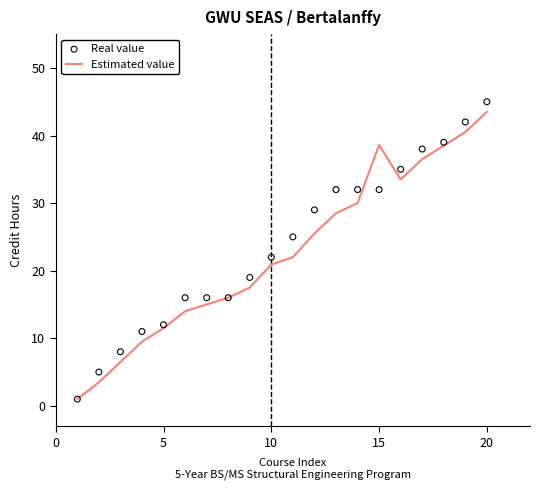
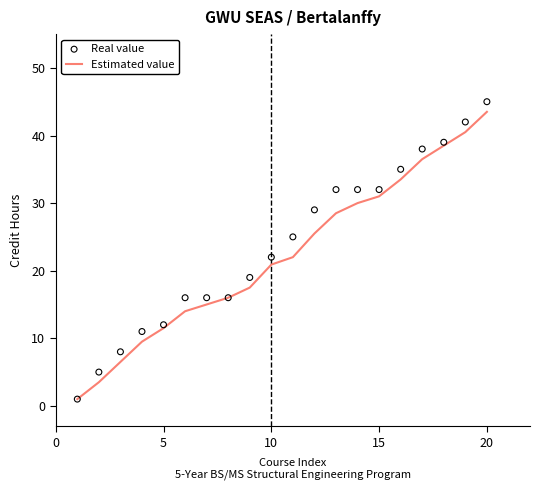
  {
    "Estimated value": {
      "5": 12,
      "10": 21,
-     "15": 39,
+     "15": 31,
      "20": 44
    }
  }
